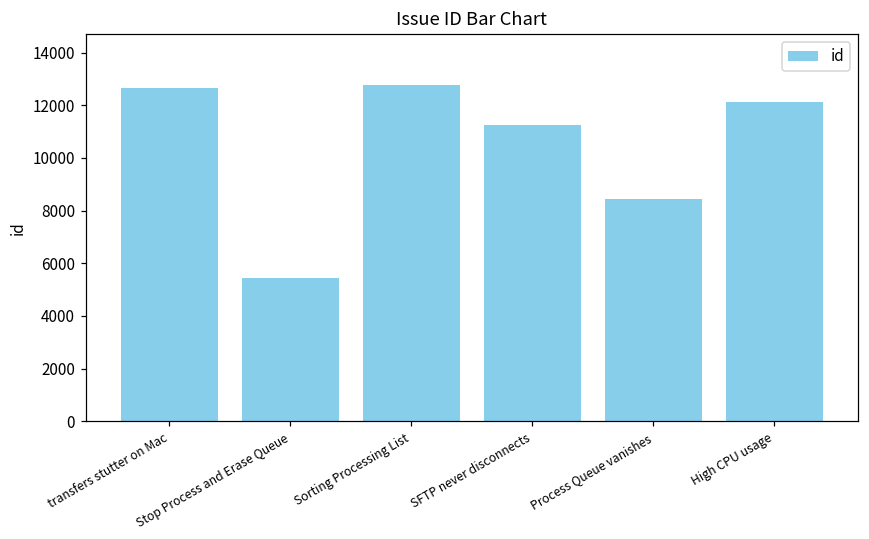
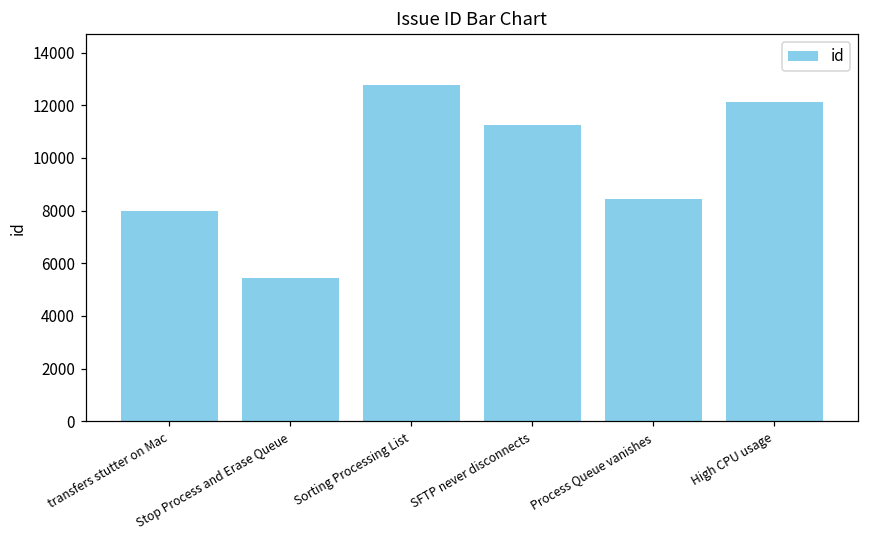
  {
-   "transfers stutter on Mac": 12600,
+   "transfers stutter on Mac": 8000,
    "Stop Process and Erase Queue": 5400,
    "Sorting Processing List": 12800,
    "SFTP never disconnects": 11200,
    "Process Queue vanishes": 8400,
    "High CPU usage": 12100
  }
